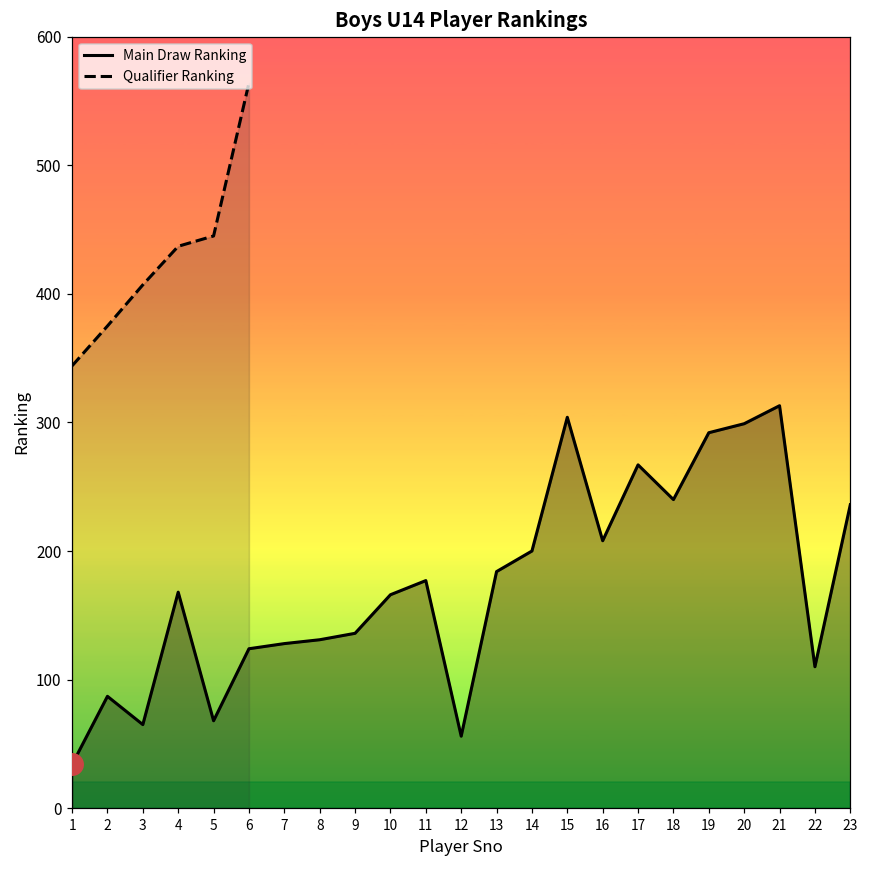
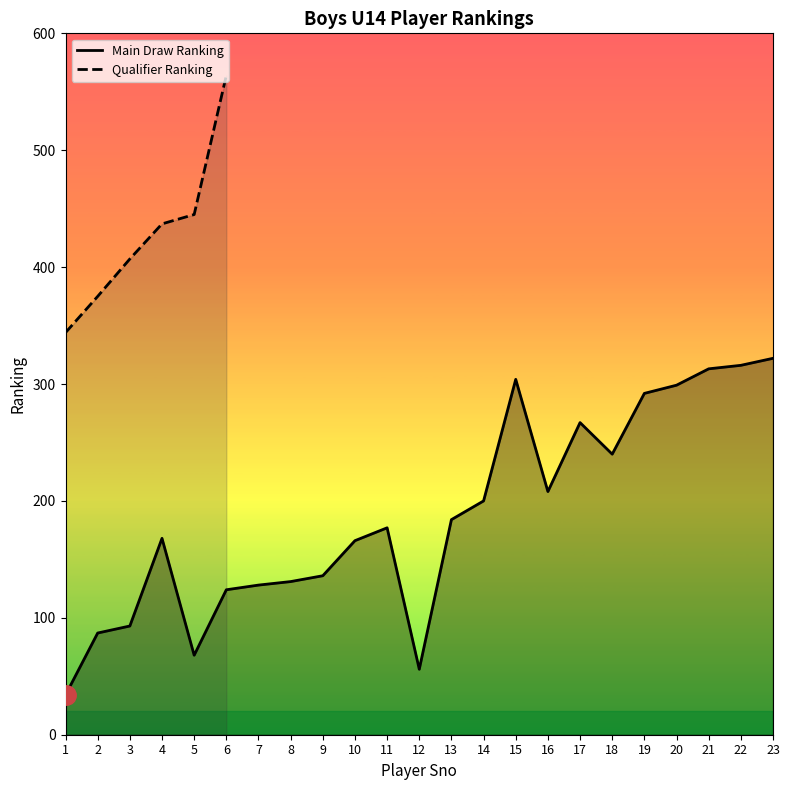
  {
    "Main Draw Ranking": {
      "2": 87,
-     "3": 65,
+     "3": 93,
      "4": 168,
      "5": 68,
      "6": 124,
      "7": 128,
      "8": 131,
      "9": 136,
      "10": 166,
      "11": 177,
      "12": 56,
      "13": 184,
      "14": 200,
      "15": 304,
      "16": 208,
      "17": 267,
      "18": 240,
      "19": 292,
      "20": 299,
      "21": 313,
-     "22": 110,
-     "23": 236
+     "22": 316,
+     "23": 322
    }
  }
